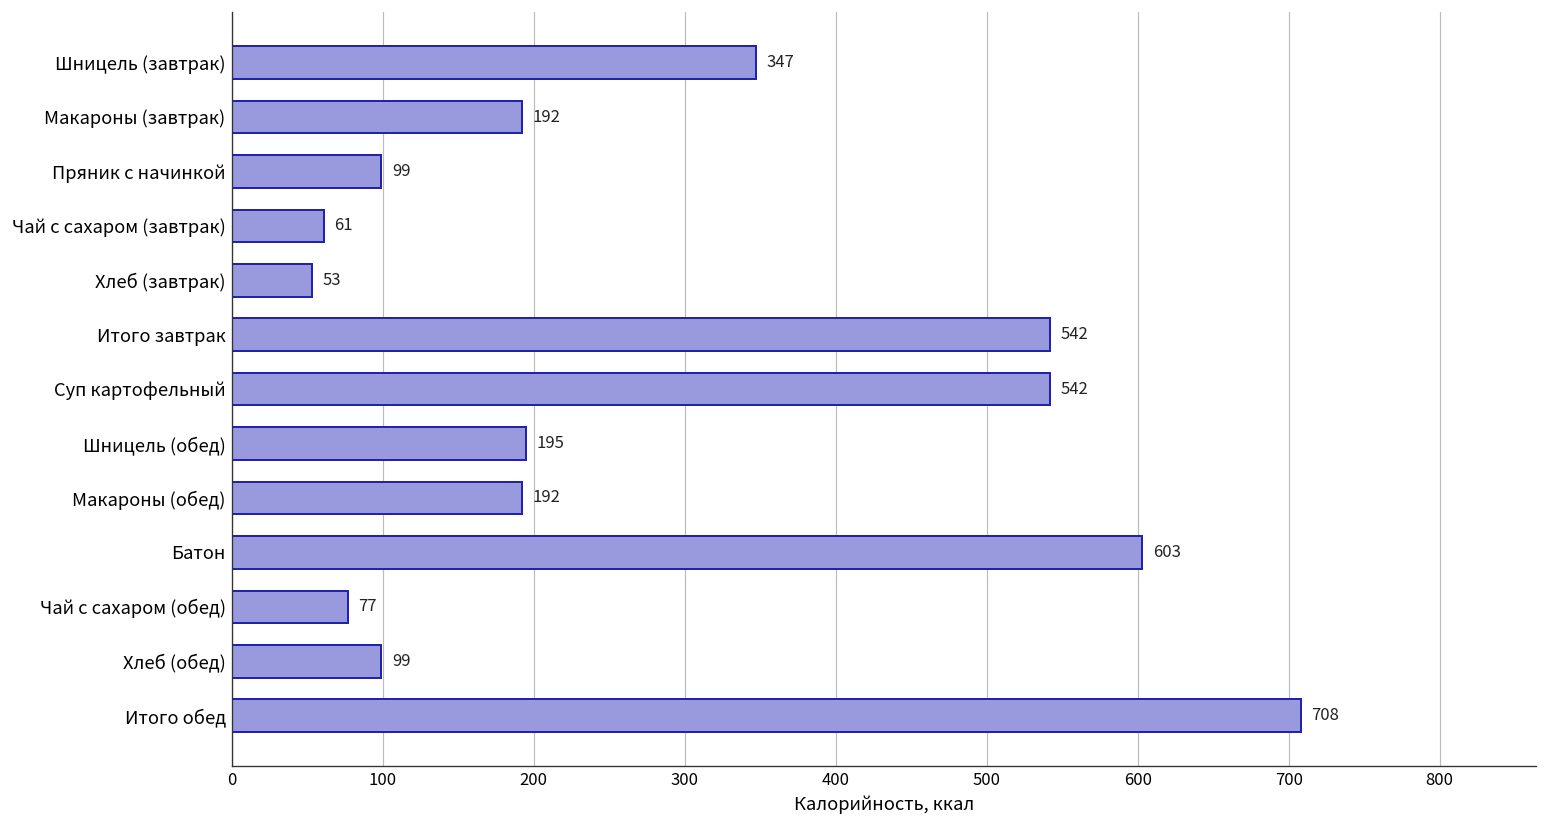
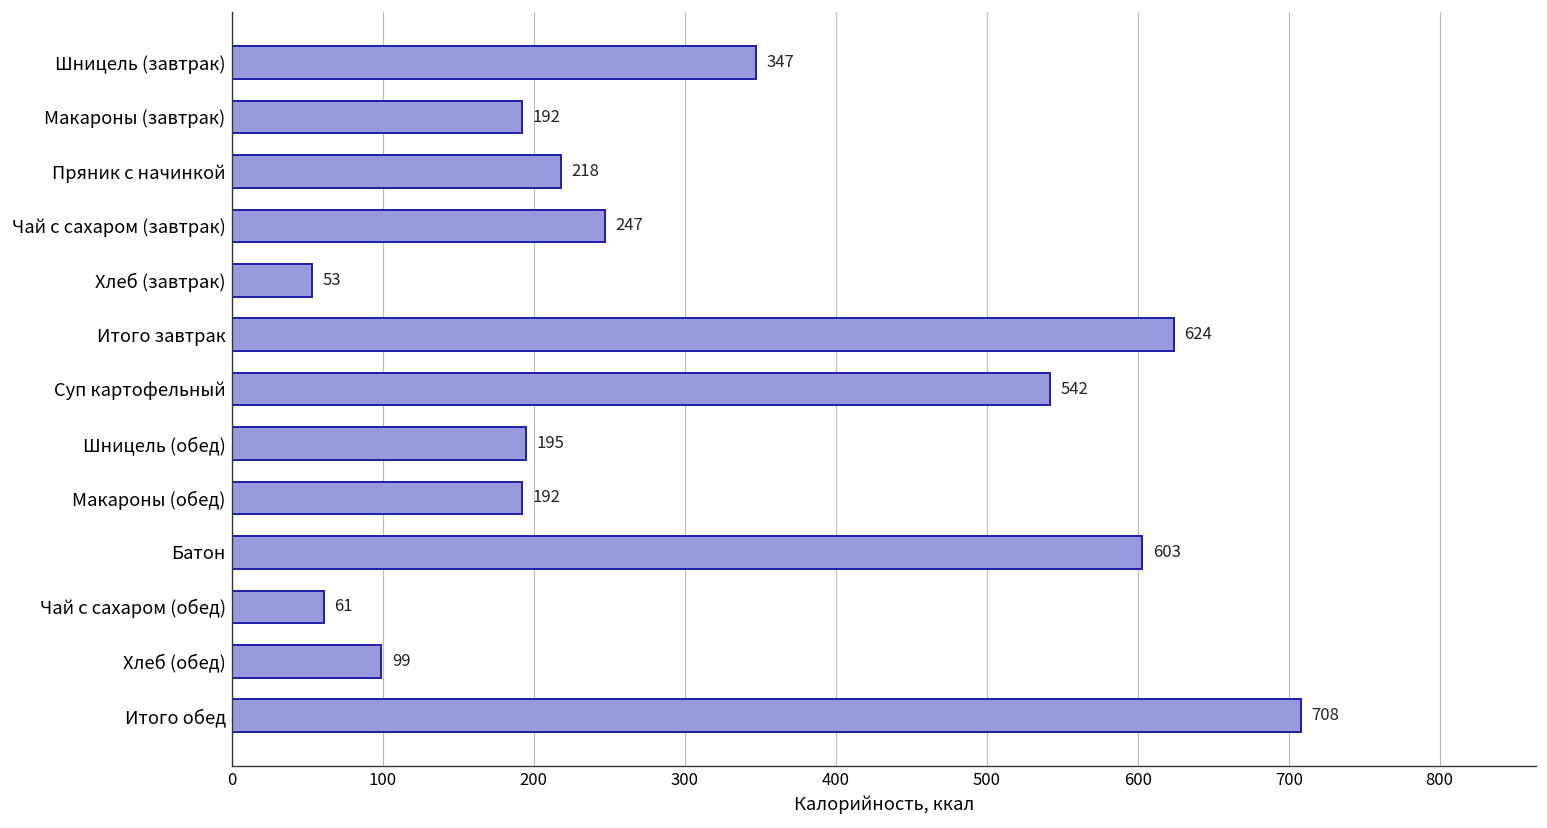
  {
    "Шницель (завтрак)": 347,
    "Макароны (завтрак)": 192,
-   "Пряник с начинкой": 99,
-   "Чай с сахаром (завтрак)": 61,
+   "Пряник с начинкой": 218,
+   "Чай с сахаром (завтрак)": 247,
    "Хлеб (завтрак)": 53,
-   "Итого завтрак": 542,
+   "Итого завтрак": 624,
    "Суп картофельный": 542,
    "Шницель (обед)": 195,
    "Макароны (обед)": 192,
    "Батон": 603,
-   "Чай с сахаром (обед)": 77,
+   "Чай с сахаром (обед)": 61,
    "Хлеб (обед)": 99,
    "Итого обед": 708
  }
